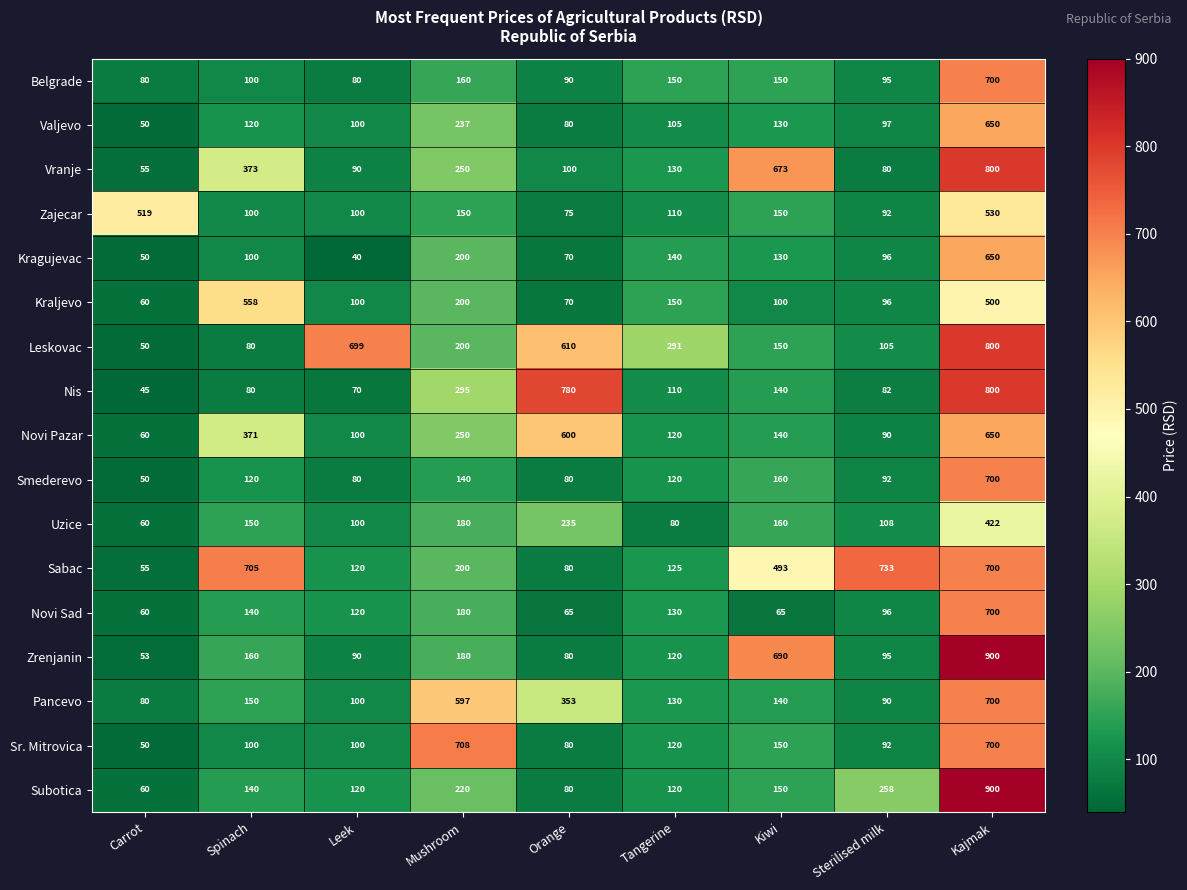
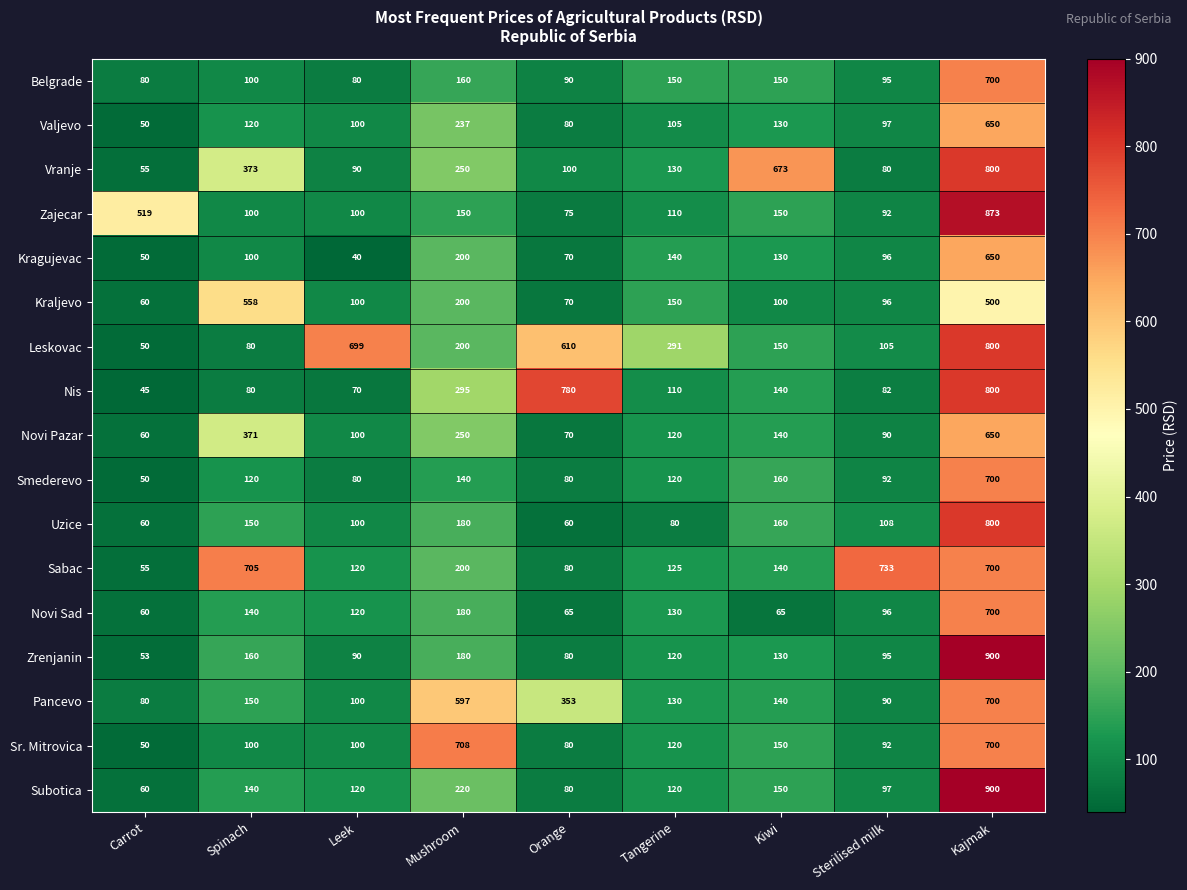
  {
    "Belgrade": {
      "Carrot": 80,
      "Spinach": 100,
      "Leek": 80,
      "Mushroom": 160,
      "Orange": 90,
      "Tangerine": 150,
      "Kiwi": 150,
      "Sterilised milk": 95,
      "Kajmak": 700
    },
    "Valjevo": {
      "Carrot": 50,
      "Spinach": 120,
      "Leek": 100,
      "Mushroom": 237,
      "Orange": 80,
      "Tangerine": 105,
      "Kiwi": 130,
      "Sterilised milk": 97,
      "Kajmak": 650
    },
    "Vranje": {
      "Carrot": 55,
      "Spinach": 373,
      "Leek": 90,
      "Mushroom": 250,
      "Orange": 100,
      "Tangerine": 130,
      "Kiwi": 673,
      "Sterilised milk": 80,
      "Kajmak": 800
    },
    "Zajecar": {
      "Carrot": 519,
      "Spinach": 100,
      "Leek": 100,
      "Mushroom": 150,
      "Orange": 75,
      "Tangerine": 110,
      "Kiwi": 150,
      "Sterilised milk": 92,
-     "Kajmak": 530
+     "Kajmak": 873
    },
    "Kragujevac": {
      "Carrot": 50,
      "Spinach": 100,
      "Leek": 40,
      "Mushroom": 200,
      "Orange": 70,
      "Tangerine": 140,
      "Kiwi": 130,
      "Sterilised milk": 96,
      "Kajmak": 650
    },
    "Kraljevo": {
      "Carrot": 60,
      "Spinach": 558,
      "Leek": 100,
      "Mushroom": 200,
      "Orange": 70,
      "Tangerine": 150,
      "Kiwi": 100,
      "Sterilised milk": 96,
      "Kajmak": 500
    },
    "Leskovac": {
      "Carrot": 50,
      "Spinach": 80,
      "Leek": 699,
      "Mushroom": 200,
      "Orange": 610,
      "Tangerine": 291,
      "Kiwi": 150,
      "Sterilised milk": 105,
      "Kajmak": 800
    },
    "Nis": {
      "Carrot": 45,
      "Spinach": 80,
      "Leek": 70,
      "Mushroom": 295,
      "Orange": 780,
      "Tangerine": 110,
      "Kiwi": 140,
      "Sterilised milk": 82,
      "Kajmak": 800
    },
    "Novi Pazar": {
      "Carrot": 60,
      "Spinach": 371,
      "Leek": 100,
      "Mushroom": 250,
-     "Orange": 600,
+     "Orange": 70,
      "Tangerine": 120,
      "Kiwi": 140,
      "Sterilised milk": 90,
      "Kajmak": 650
    },
    "Smederevo": {
      "Carrot": 50,
      "Spinach": 120,
      "Leek": 80,
      "Mushroom": 140,
      "Orange": 80,
      "Tangerine": 120,
      "Kiwi": 160,
      "Sterilised milk": 92,
      "Kajmak": 700
    },
    "Uzice": {
      "Carrot": 60,
      "Spinach": 150,
      "Leek": 100,
      "Mushroom": 180,
-     "Orange": 235,
+     "Orange": 60,
      "Tangerine": 80,
      "Kiwi": 160,
      "Sterilised milk": 108,
-     "Kajmak": 422
+     "Kajmak": 800
    },
    "Sabac": {
      "Carrot": 55,
      "Spinach": 705,
      "Leek": 120,
      "Mushroom": 200,
      "Orange": 80,
      "Tangerine": 125,
-     "Kiwi": 493,
+     "Kiwi": 140,
      "Sterilised milk": 733,
      "Kajmak": 700
    },
    "Novi Sad": {
      "Carrot": 60,
      "Spinach": 140,
      "Leek": 120,
      "Mushroom": 180,
      "Orange": 65,
      "Tangerine": 130,
      "Kiwi": 65,
      "Sterilised milk": 96,
      "Kajmak": 700
    },
    "Zrenjanin": {
      "Carrot": 53,
      "Spinach": 160,
      "Leek": 90,
      "Mushroom": 180,
      "Orange": 80,
      "Tangerine": 120,
-     "Kiwi": 690,
+     "Kiwi": 130,
      "Sterilised milk": 95,
      "Kajmak": 900
    },
    "Pancevo": {
      "Carrot": 80,
      "Spinach": 150,
      "Leek": 100,
      "Mushroom": 597,
      "Orange": 353,
      "Tangerine": 130,
      "Kiwi": 140,
      "Sterilised milk": 90,
      "Kajmak": 700
    },
    "Sr. Mitrovica": {
      "Carrot": 50,
      "Spinach": 100,
      "Leek": 100,
      "Mushroom": 708,
      "Orange": 80,
      "Tangerine": 120,
      "Kiwi": 150,
      "Sterilised milk": 92,
      "Kajmak": 700
    },
    "Subotica": {
      "Carrot": 60,
      "Spinach": 140,
      "Leek": 120,
      "Mushroom": 220,
      "Orange": 80,
      "Tangerine": 120,
      "Kiwi": 150,
-     "Sterilised milk": 258,
+     "Sterilised milk": 97,
      "Kajmak": 900
    }
  }
